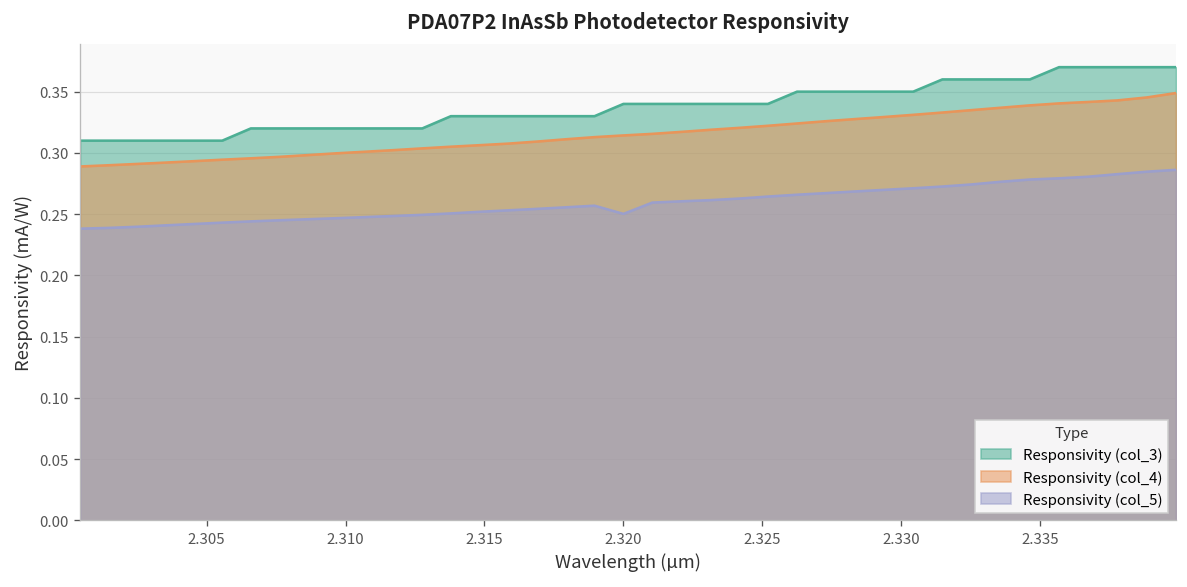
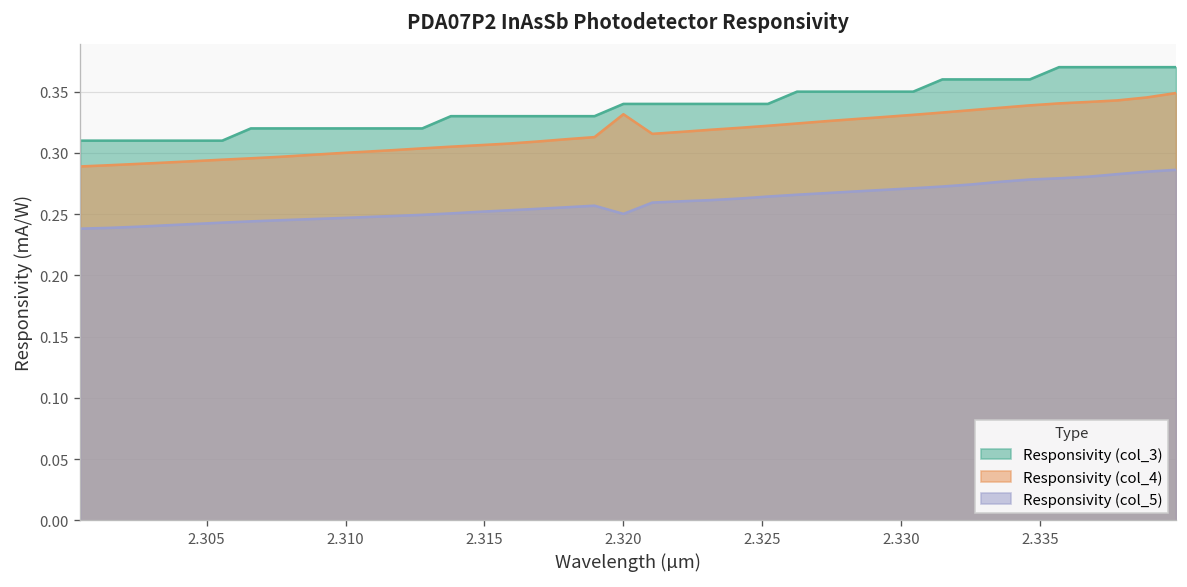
  {
    "Responsivity (col_3)": {
      "2.320": 0.340
    },
    "Responsivity (col_4)": {
-     "2.320": 0.314
+     "2.320": 0.332
    },
    "Responsivity (col_5)": {
      "2.320": 0.250
    }
  }
